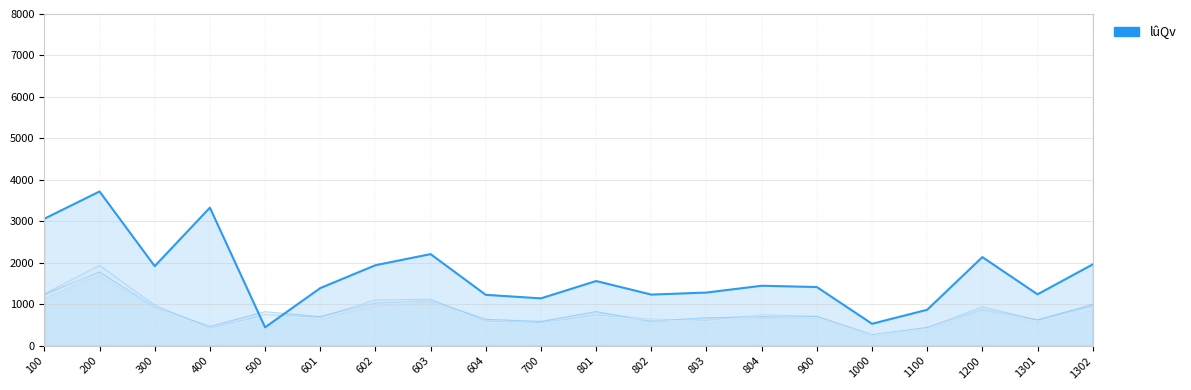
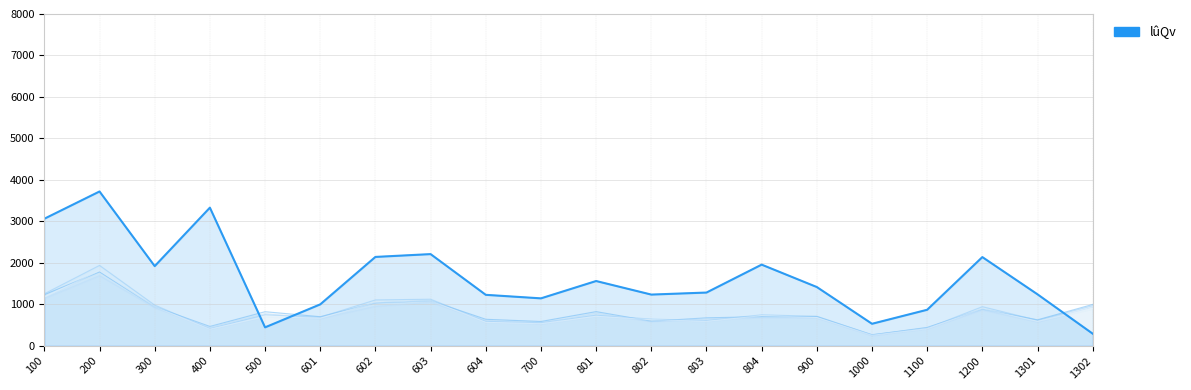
  {
    "lûQv": {
      "100": 3100,
      "200": 3700,
      "300": 1900,
      "400": 3300,
      "500": 400,
-     "601": 1400,
-     "602": 1900,
+     "601": 1000,
+     "602": 2100,
      "603": 2200,
      "604": 1200,
      "700": 1100,
      "801": 1600,
      "802": 1200,
      "803": 1300,
-     "804": 1400,
+     "804": 2000,
      "900": 1400,
      "1000": 500,
      "1100": 900,
      "1200": 2100,
      "1301": 1200,
-     "1302": 2000
+     "1302": 300
    }
  }
